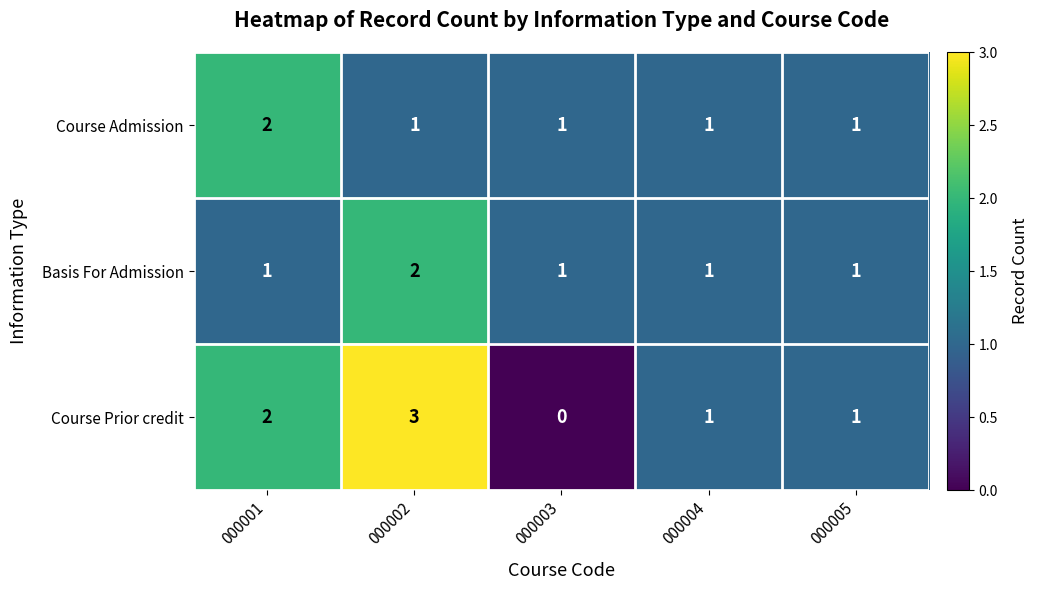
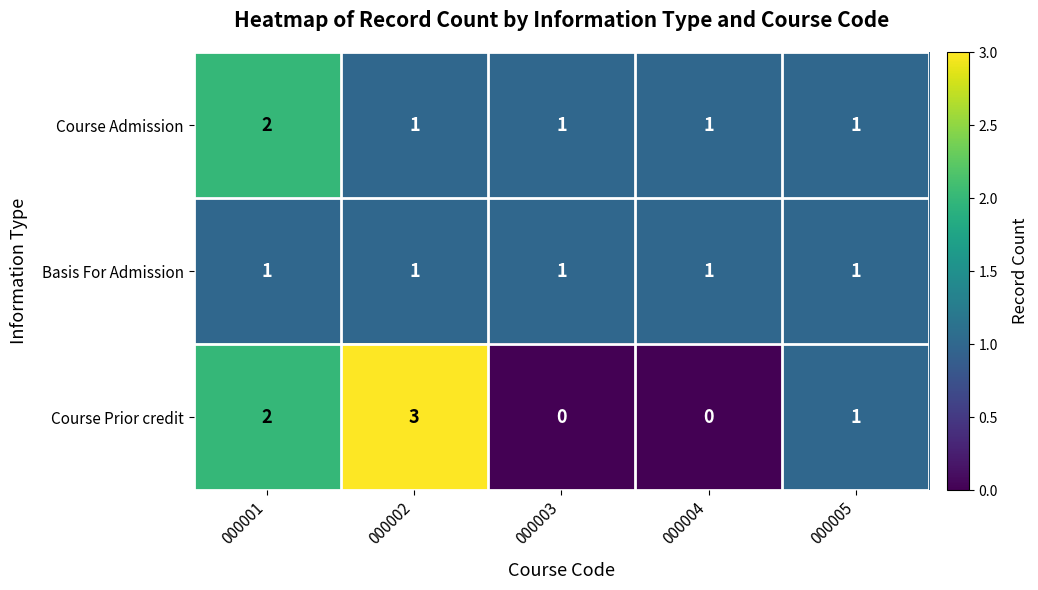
  {
    "Course Admission": {
      "000001": 2,
      "000002": 1,
      "000003": 1,
      "000004": 1,
      "000005": 1
    },
    "Basis For Admission": {
      "000001": 1,
-     "000002": 2,
+     "000002": 1,
      "000003": 1,
      "000004": 1,
      "000005": 1
    },
    "Course Prior credit": {
      "000001": 2,
      "000002": 3,
      "000003": 0,
-     "000004": 1,
+     "000004": 0,
      "000005": 1
    }
  }
